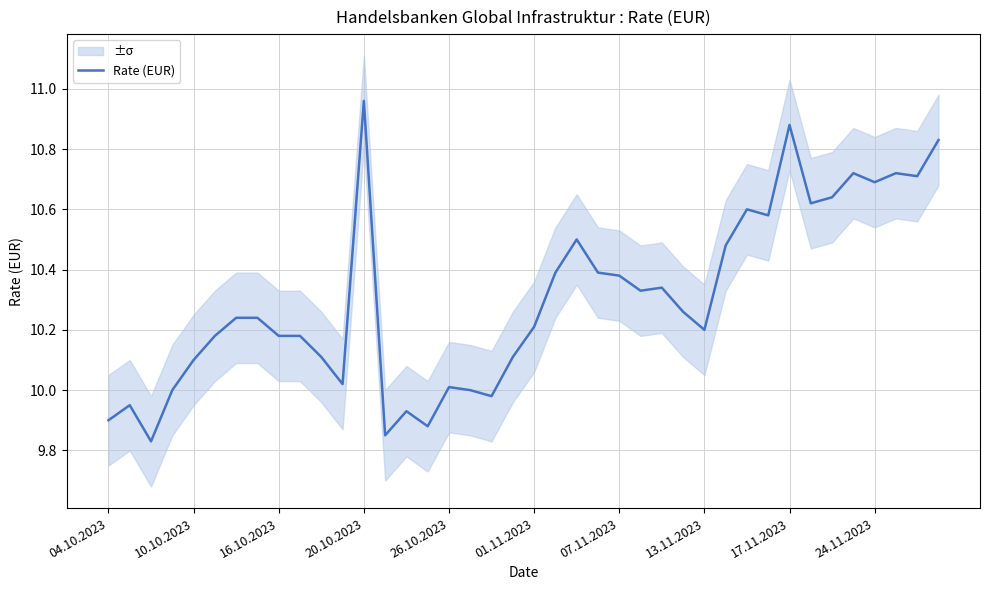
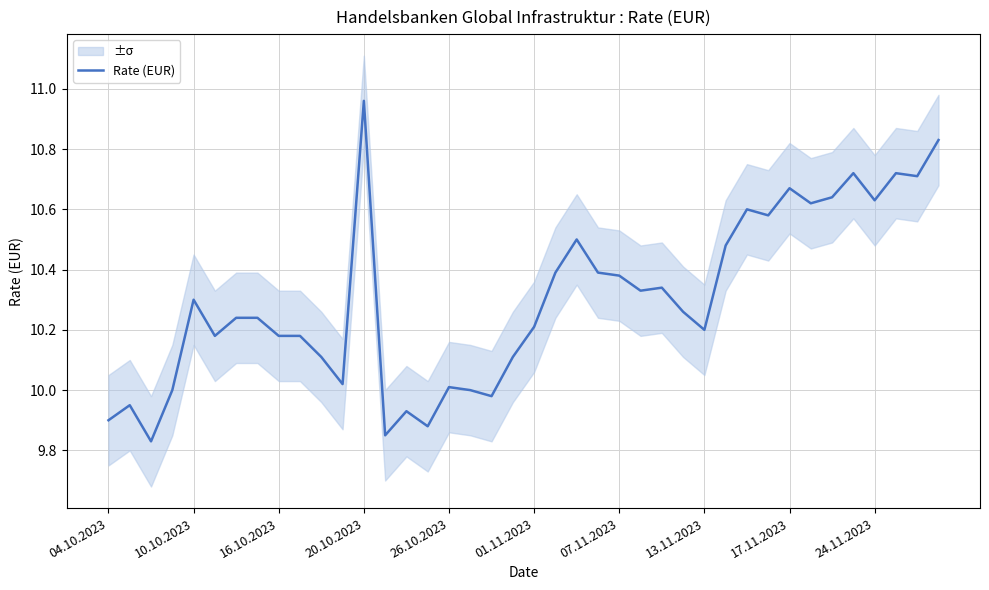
  {
    "Rate (EUR)": {
      "04.10.2023": 9.90,
-     "10.10.2023": 10.1,
+     "10.10.2023": 10.3,
      "16.10.2023": 10.18,
      "20.10.2023": 10.96,
      "26.10.2023": 10.01,
      "01.11.2023": 10.21,
      "07.11.2023": 10.38,
      "13.11.2023": 10.20,
-     "17.11.2023": 10.88,
-     "24.11.2023": 10.69
+     "17.11.2023": 10.67,
+     "24.11.2023": 10.63
    }
  }
